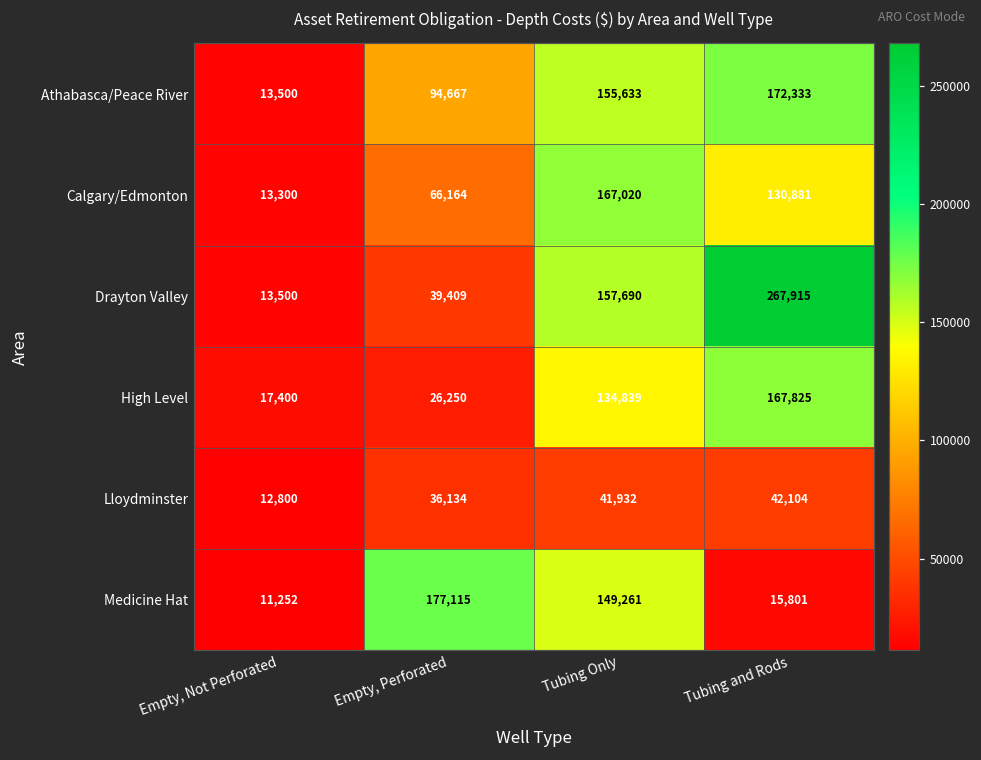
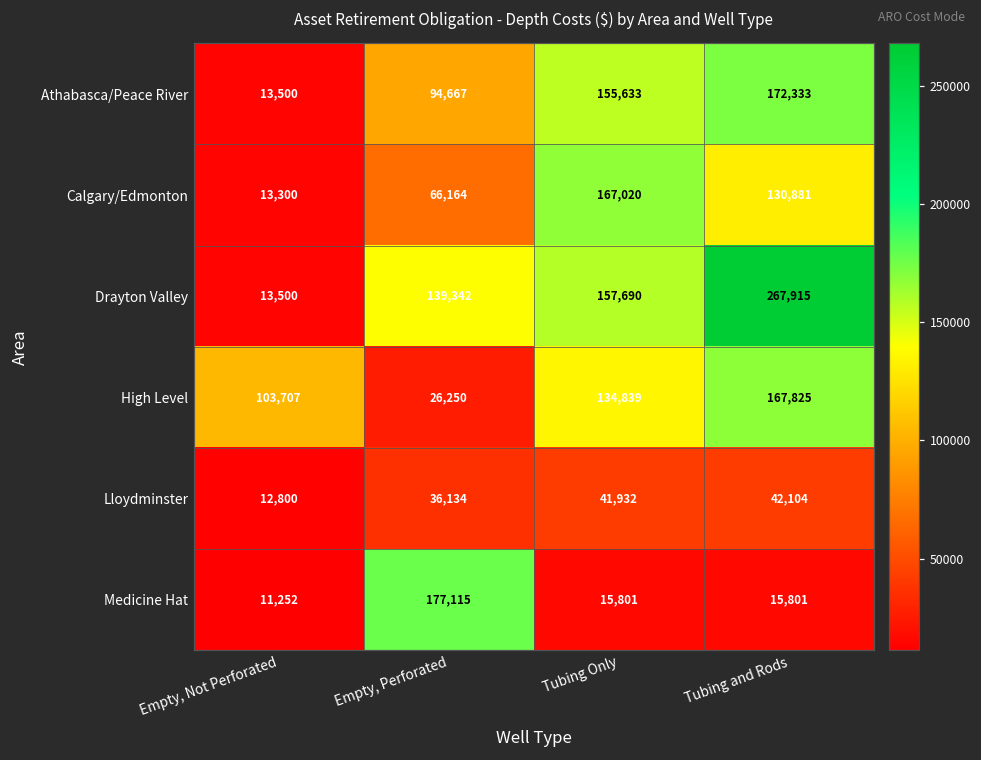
  {
    "Athabasca/Peace River": {
      "Empty, Not Perforated": "13,500",
      "Empty, Perforated": "94,667",
      "Tubing Only": "155,633",
      "Tubing and Rods": "172,333"
    },
    "Calgary/Edmonton": {
      "Empty, Not Perforated": "13,300",
      "Empty, Perforated": "66,164",
      "Tubing Only": "167,020",
      "Tubing and Rods": "130,881"
    },
    "Drayton Valley": {
      "Empty, Not Perforated": "13,500",
-     "Empty, Perforated": "39,409",
+     "Empty, Perforated": "139,342",
      "Tubing Only": "157,690",
      "Tubing and Rods": "267,915"
    },
    "High Level": {
-     "Empty, Not Perforated": "17,400",
+     "Empty, Not Perforated": "103,707",
      "Empty, Perforated": "26,250",
      "Tubing Only": "134,839",
      "Tubing and Rods": "167,825"
    },
    "Lloydminster": {
      "Empty, Not Perforated": "12,800",
      "Empty, Perforated": "36,134",
      "Tubing Only": "41,932",
      "Tubing and Rods": "42,104"
    },
    "Medicine Hat": {
      "Empty, Not Perforated": "11,252",
      "Empty, Perforated": "177,115",
-     "Tubing Only": "149,261",
+     "Tubing Only": "15,801",
      "Tubing and Rods": "15,801"
    }
  }
